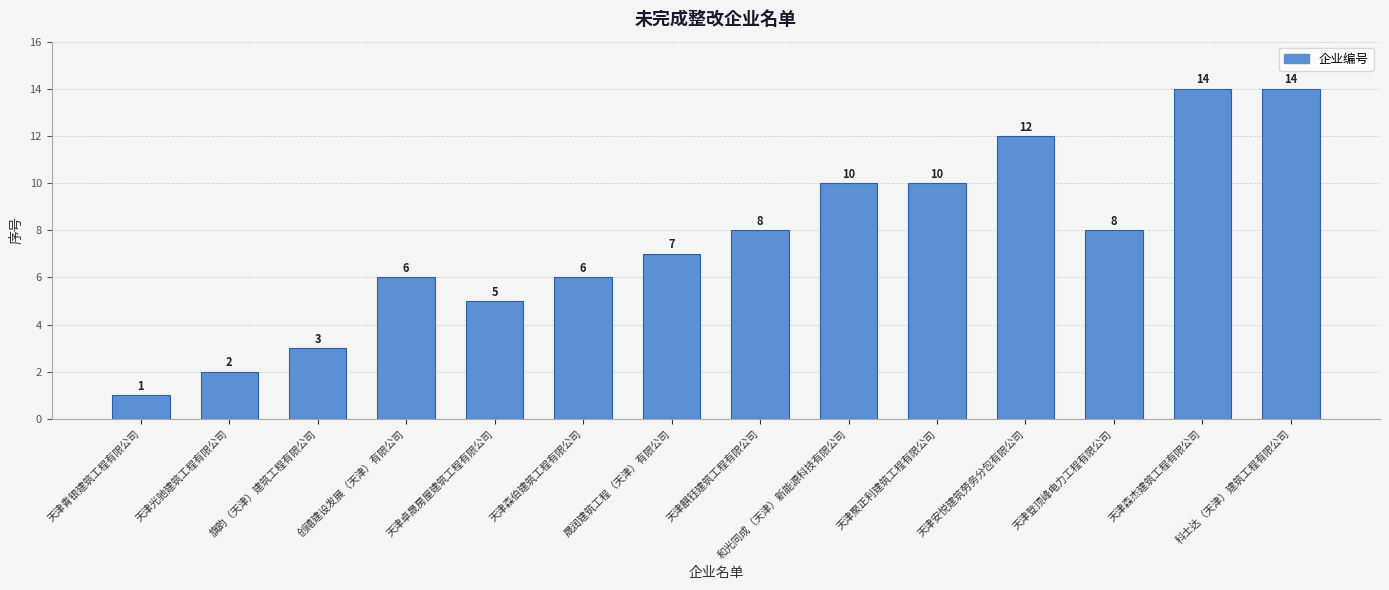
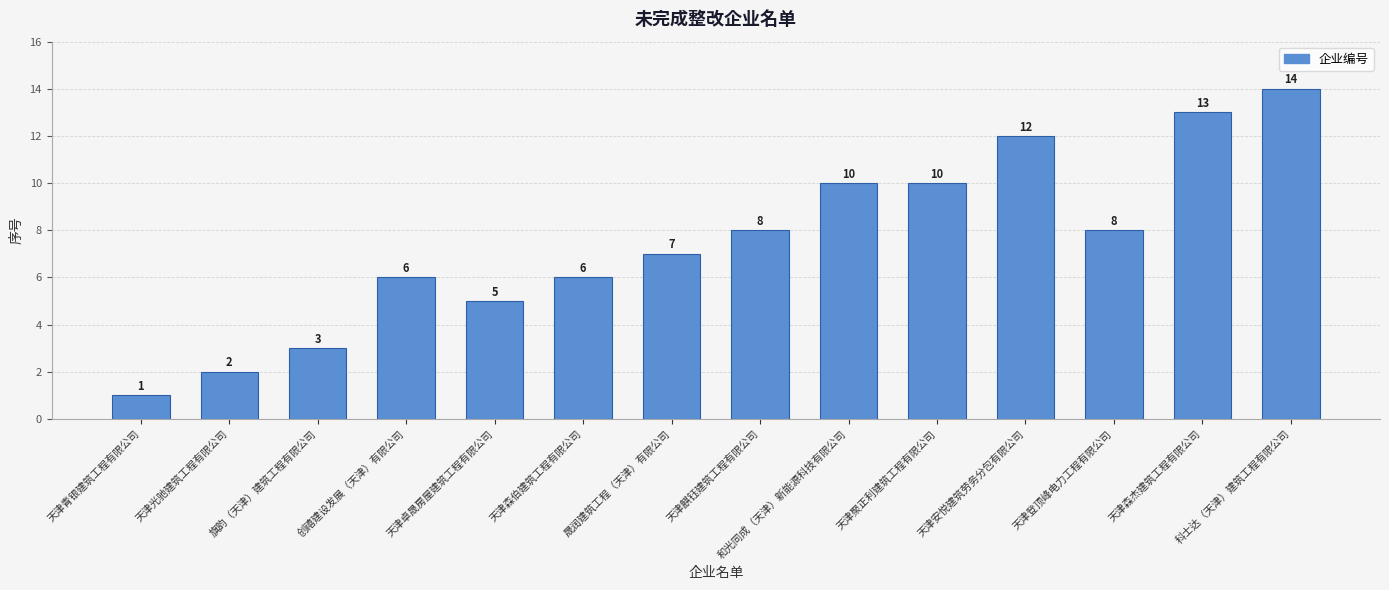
  {
    "天津青银建筑工程有限公司": 1,
    "天津光驰建筑工程有限公司": 2,
    "旗韵（天津）建筑工程有限公司": 3,
    "创禧建设发展（天津）有限公司": 6,
    "天津卓晟房屋建筑工程有限公司": 5,
    "天津森伯建筑工程有限公司": 6,
    "晟润建筑工程（天津）有限公司": 7,
    "天津麒钰建筑工程有限公司": 8,
    "和光同成（天津）新能源科技有限公司": 10,
    "天津聚正利建筑工程有限公司": 10,
    "天津安悦建筑劳务分包有限公司": 12,
    "天津登顶峰电力工程有限公司": 8,
-   "天津森杰建筑工程有限公司": 14,
+   "天津森杰建筑工程有限公司": 13,
    "科士达（天津）建筑工程有限公司": 14
  }
